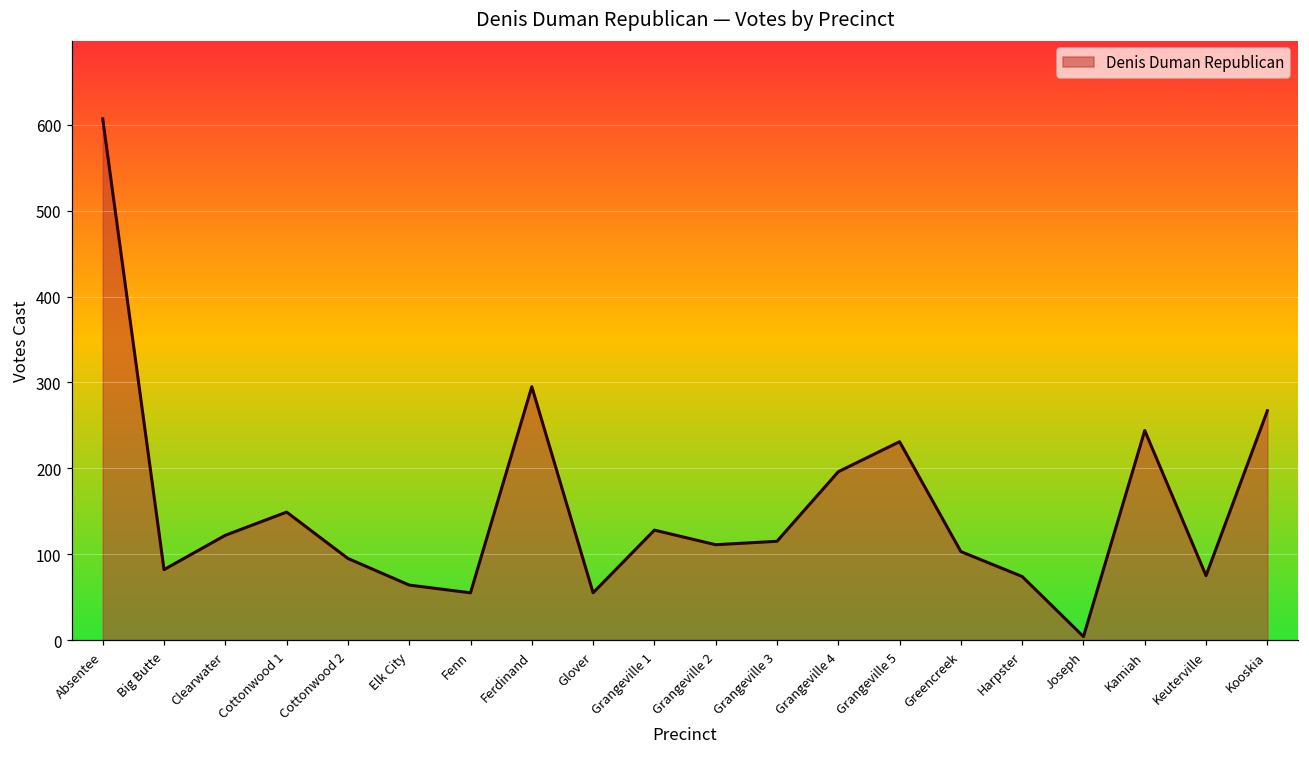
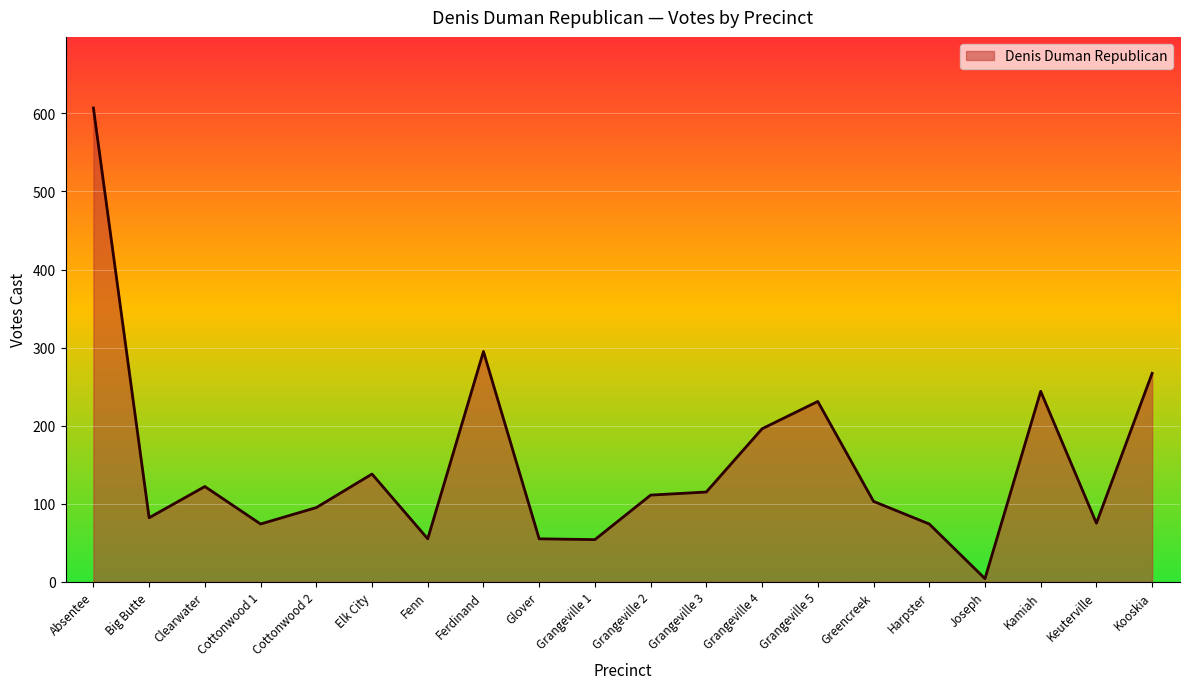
  {
    "Absentee": 610,
    "Big Butte": 80,
    "Clearwater": 120,
-   "Cottonwood 1": 150,
+   "Cottonwood 1": 70,
    "Cottonwood 2": 100,
-   "Elk City": 60,
+   "Elk City": 140,
    "Fenn": 60,
    "Ferdinand": 300,
    "Glover": 60,
-   "Grangeville 1": 130,
+   "Grangeville 1": 50,
    "Grangeville 2": 110,
    "Grangeville 3": 120,
    "Grangeville 4": 200,
    "Grangeville 5": 230,
    "Greencreek": 100,
    "Harpster": 70,
    "Joseph": 0,
    "Kamiah": 240,
    "Keuterville": 80,
    "Kooskia": 270
  }
